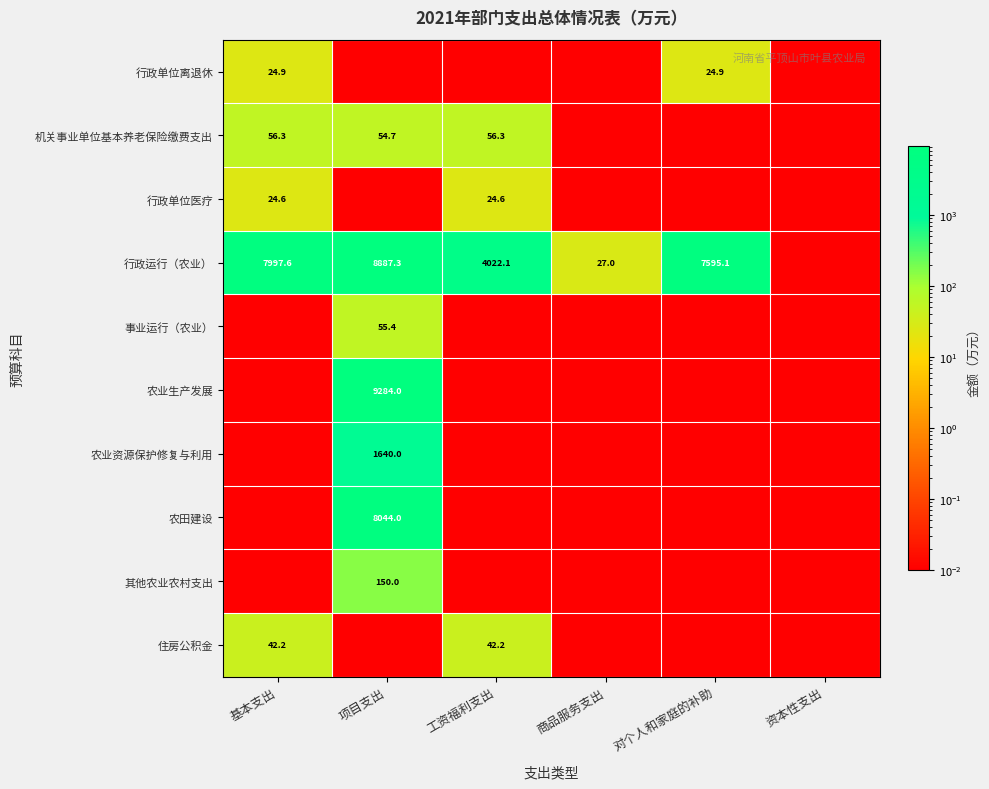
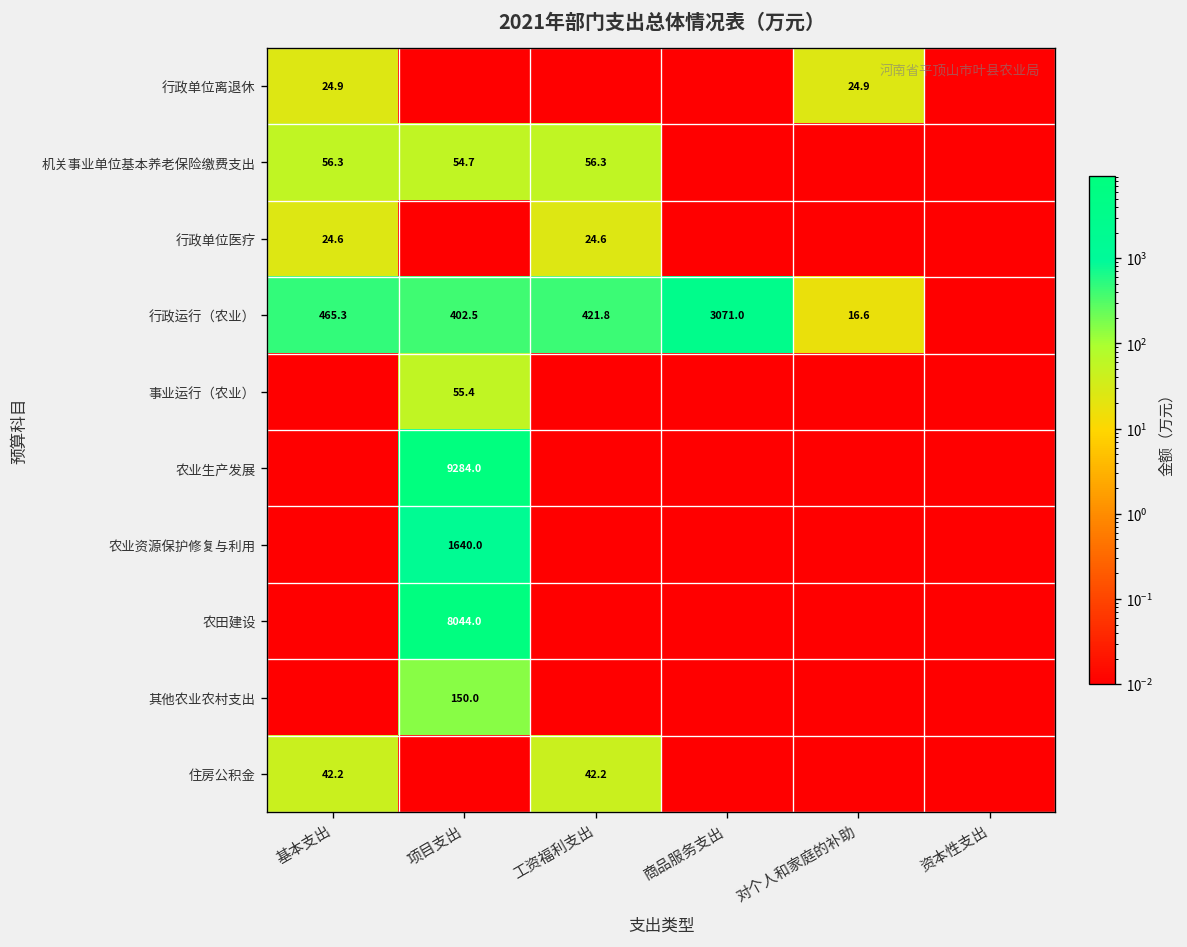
  {
    "行政单位离退休": {
      "基本支出": 24.9,
      "对个人和家庭的补助": 24.9
    },
    "机关事业单位基本养老保险缴费支出": {
      "基本支出": 56.3,
      "项目支出": 54.7,
      "工资福利支出": 56.3
    },
    "行政单位医疗": {
      "基本支出": 24.6,
      "工资福利支出": 24.6
    },
    "行政运行（农业）": {
-     "基本支出": 7997.6,
-     "项目支出": 8887.3,
-     "工资福利支出": 4022.1,
-     "商品服务支出": 27.0,
-     "对个人和家庭的补助": 7595.1
+     "基本支出": 465.3,
+     "项目支出": 402.5,
+     "工资福利支出": 421.8,
+     "商品服务支出": 3071.0,
+     "对个人和家庭的补助": 16.6
    },
    "事业运行（农业）": {
      "项目支出": 55.4
    },
    "农业生产发展": {
      "项目支出": 9284.0
    },
    "农业资源保护修复与利用": {
      "项目支出": 1640.0
    },
    "农田建设": {
      "项目支出": 8044.0
    },
    "其他农业农村支出": {
      "项目支出": 150.0
    },
    "住房公积金": {
      "基本支出": 42.2,
      "工资福利支出": 42.2
    }
  }
